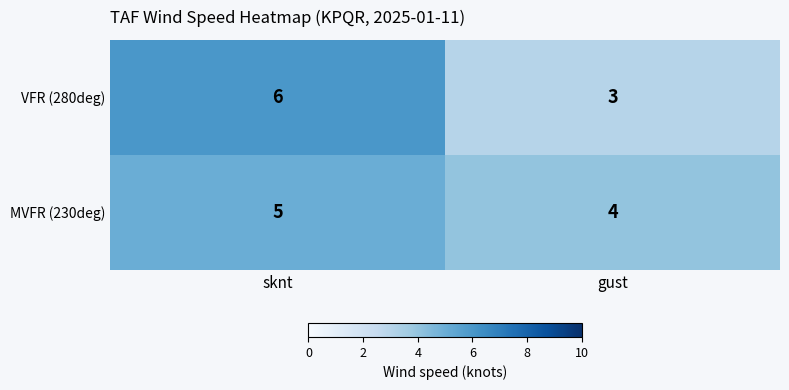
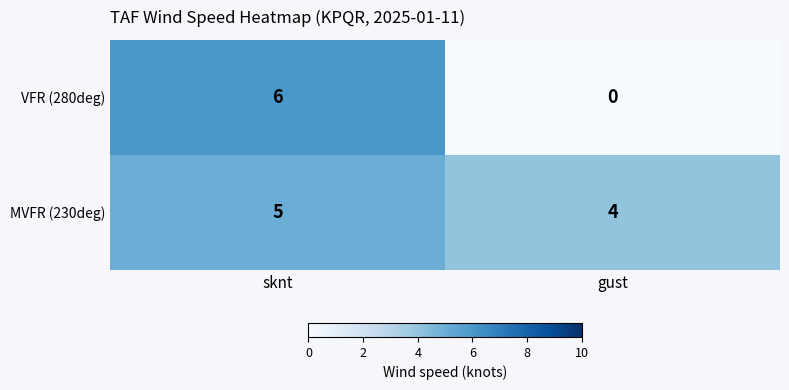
  {
    "VFR (280deg)": {
      "sknt": 6,
-     "gust": 3
+     "gust": 0
    },
    "MVFR (230deg)": {
      "sknt": 5,
      "gust": 4
    }
  }
